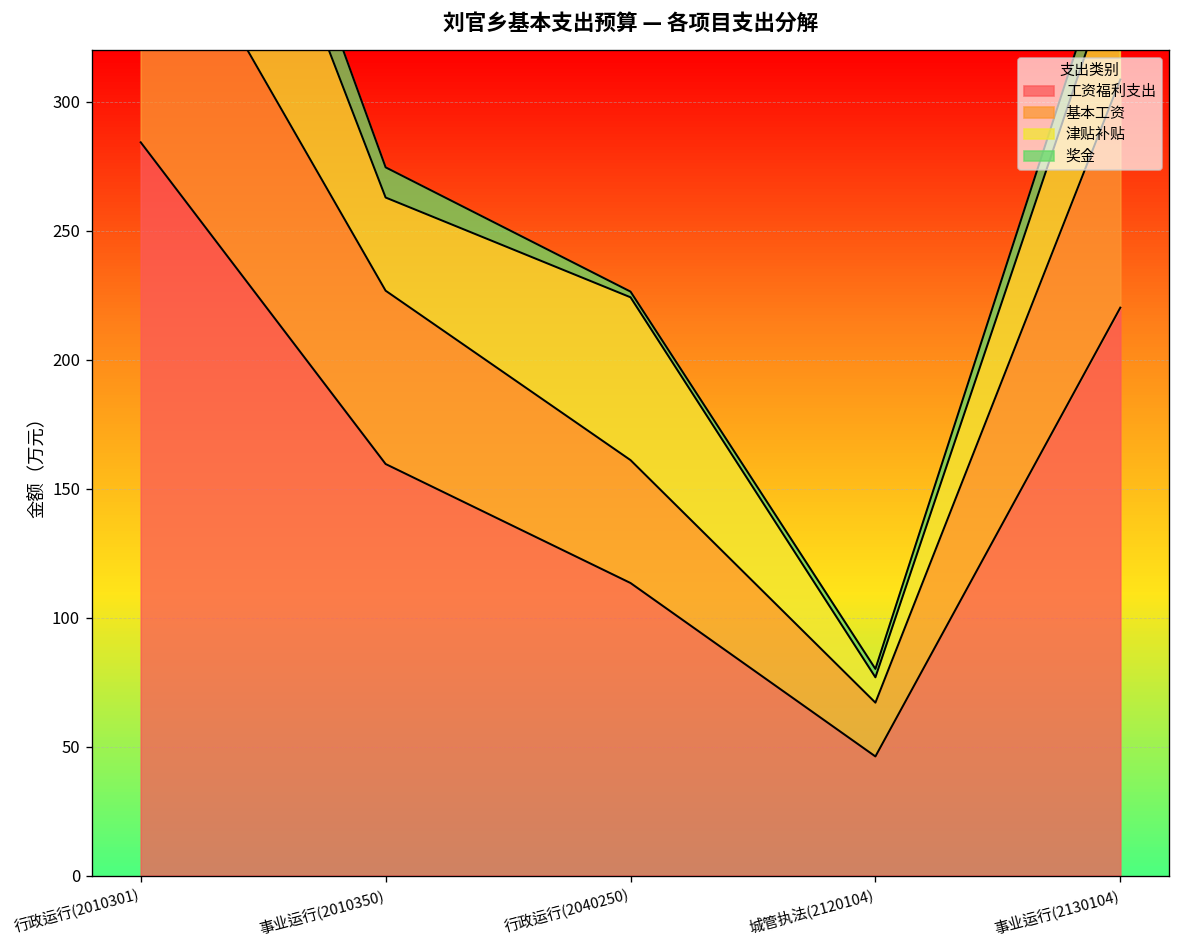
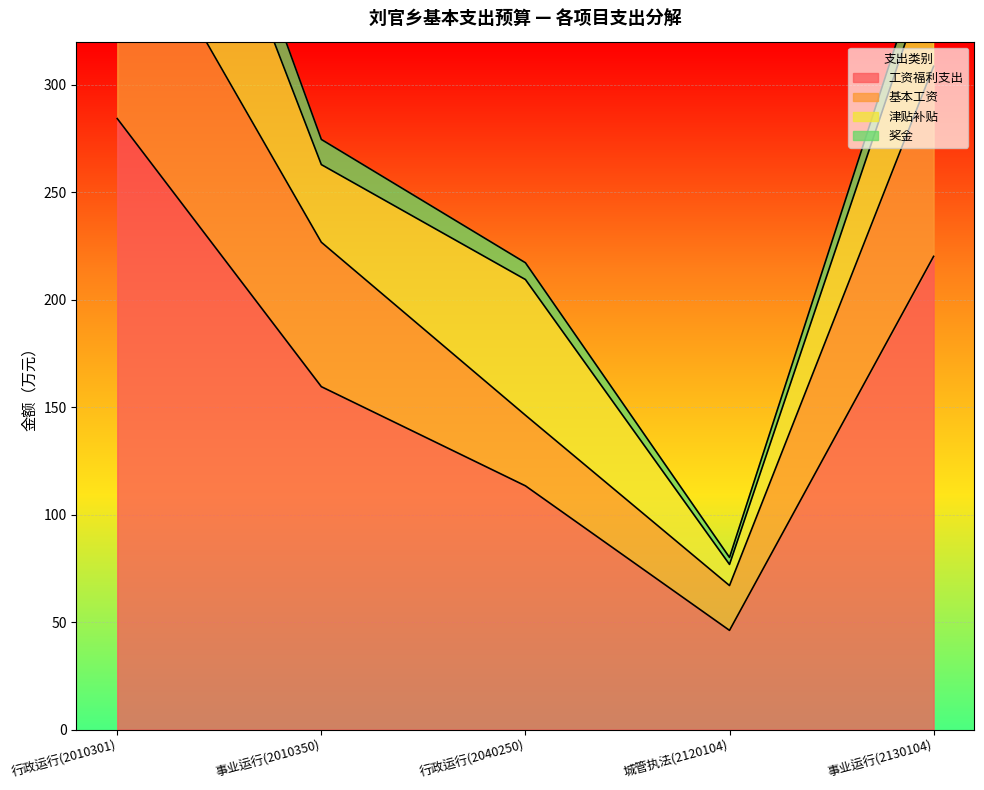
  {
    "工资福利支出": {
      "行政运行(2010301)": 284,
      "事业运行(2010350)": 160,
      "行政运行(2040250)": 113,
      "城管执法(2120104)": 46,
      "事业运行(2130104)": 220
    },
    "基本工资": {
      "事业运行(2010350)": 67,
-     "行政运行(2040250)": 48,
+     "行政运行(2040250)": 33,
      "城管执法(2120104)": 21
    },
    "津贴补贴": {
      "事业运行(2010350)": 36,
      "行政运行(2040250)": 63,
      "城管执法(2120104)": 10
    },
    "奖金": {
      "事业运行(2010350)": 12,
-     "行政运行(2040250)": 2,
+     "行政运行(2040250)": 8,
      "城管执法(2120104)": 3
    }
  }
